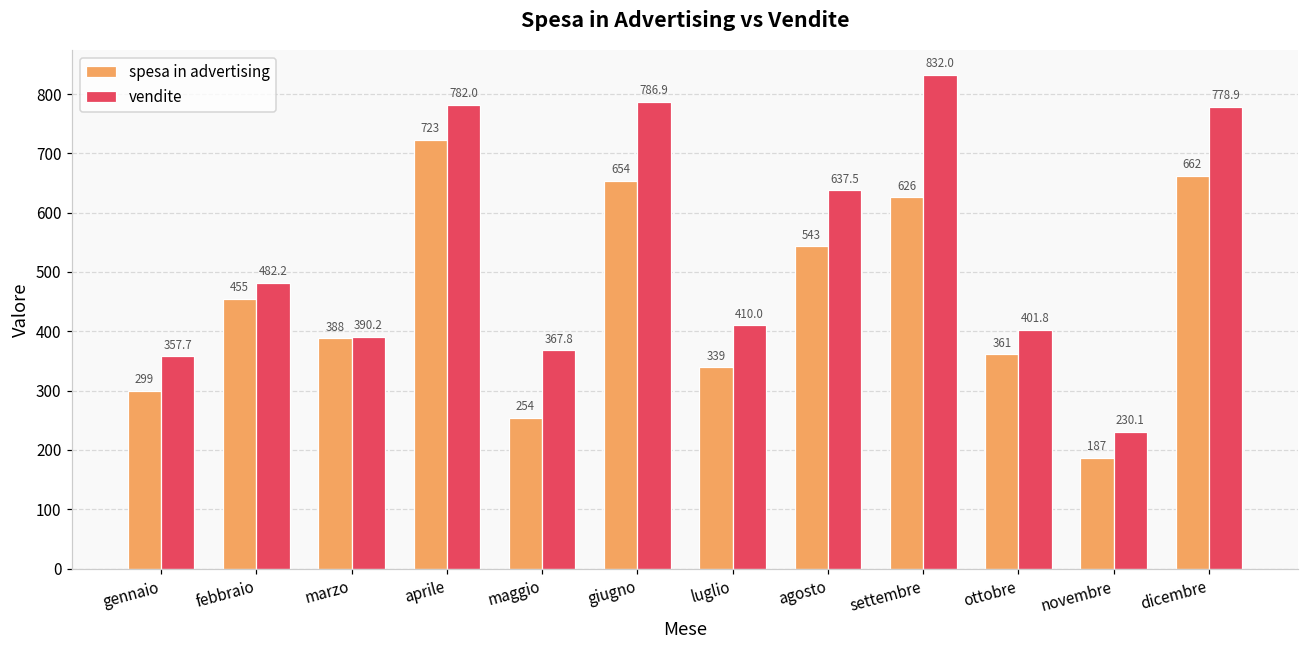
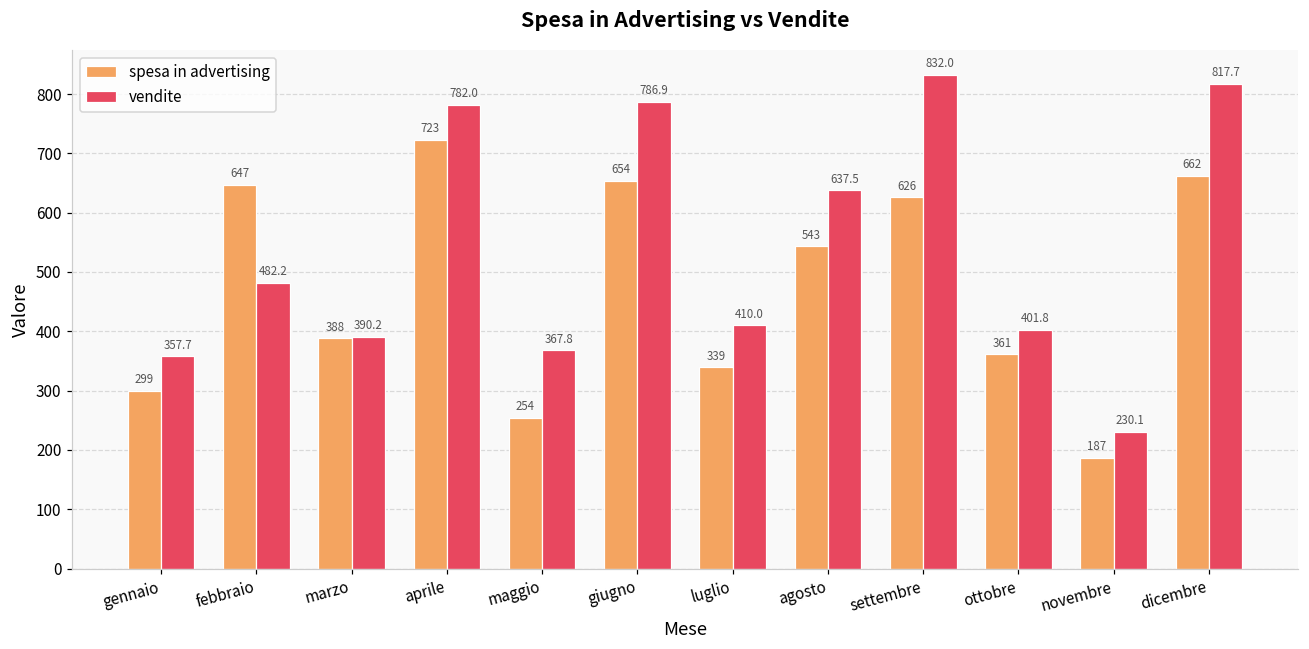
  {
    "spesa in advertising": {
      "gennaio": 299,
-     "febbraio": 455,
+     "febbraio": 647,
      "marzo": 388,
      "aprile": 723,
      "maggio": 254,
      "giugno": 654,
      "luglio": 339,
      "agosto": 543,
      "settembre": 626,
      "ottobre": 361,
      "novembre": 187,
      "dicembre": 662
    },
    "vendite": {
      "gennaio": 357.7,
      "febbraio": 482.2,
      "marzo": 390.2,
      "aprile": 782.0,
      "maggio": 367.8,
      "giugno": 786.9,
      "luglio": 410.0,
      "agosto": 637.5,
      "settembre": 832.0,
      "ottobre": 401.8,
      "novembre": 230.1,
-     "dicembre": 778.9
+     "dicembre": 817.7
    }
  }
